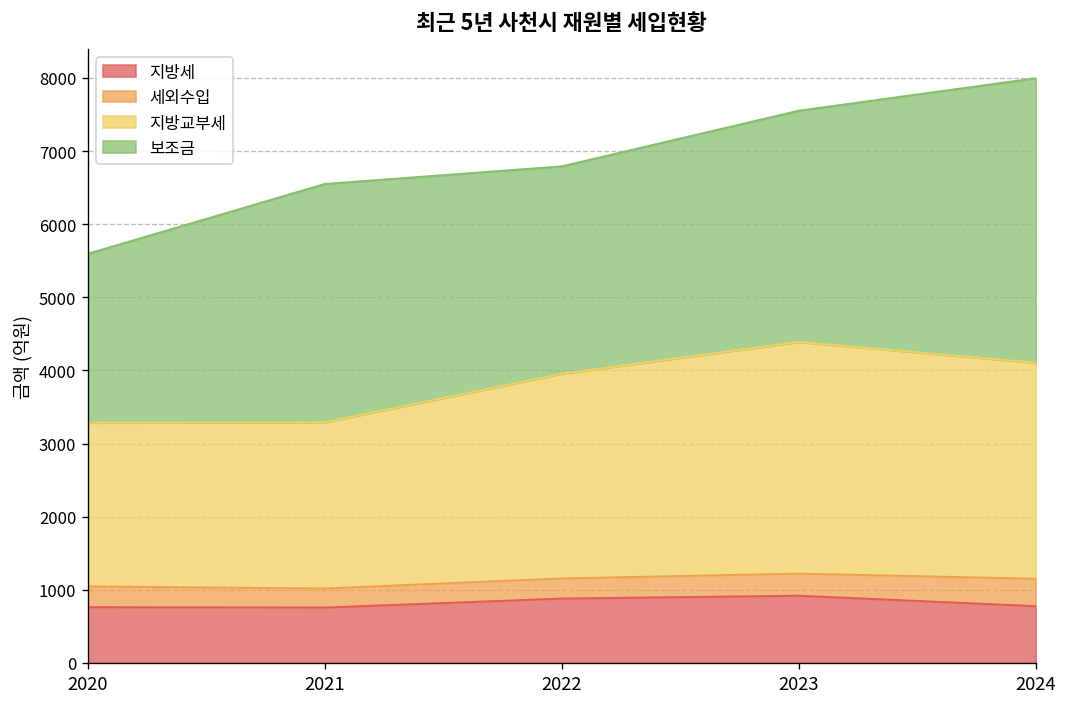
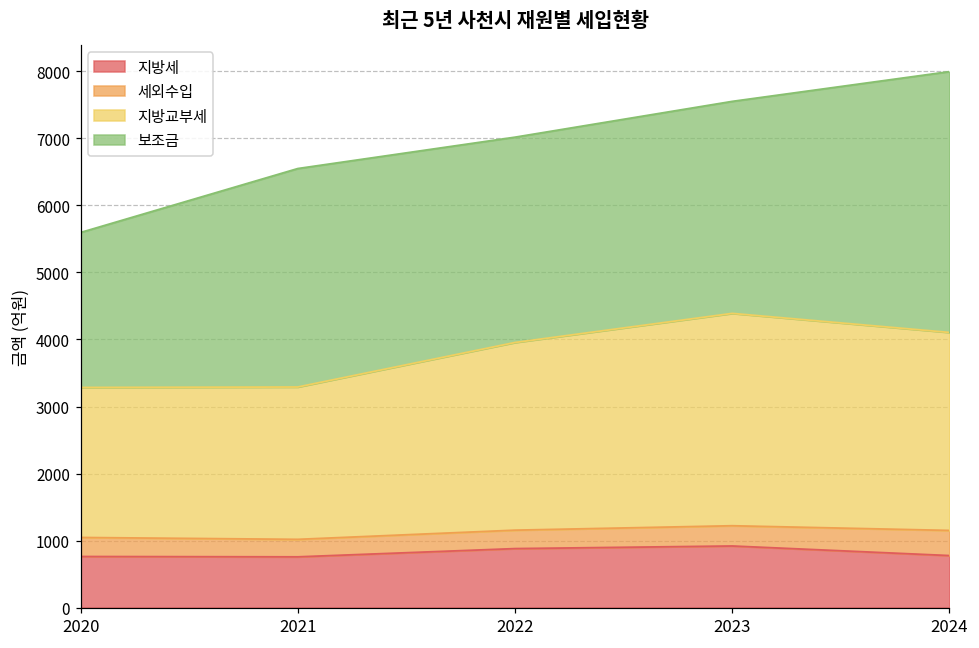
  {
    "지방세": {
      "2020": 800,
      "2021": 800,
      "2022": 900,
      "2023": 900,
      "2024": 800
    },
    "보조금": {
      "2020": 2300,
      "2021": 3300,
-     "2022": 2800,
+     "2022": 3100,
      "2023": 3200,
      "2024": 3900
    }
  }
